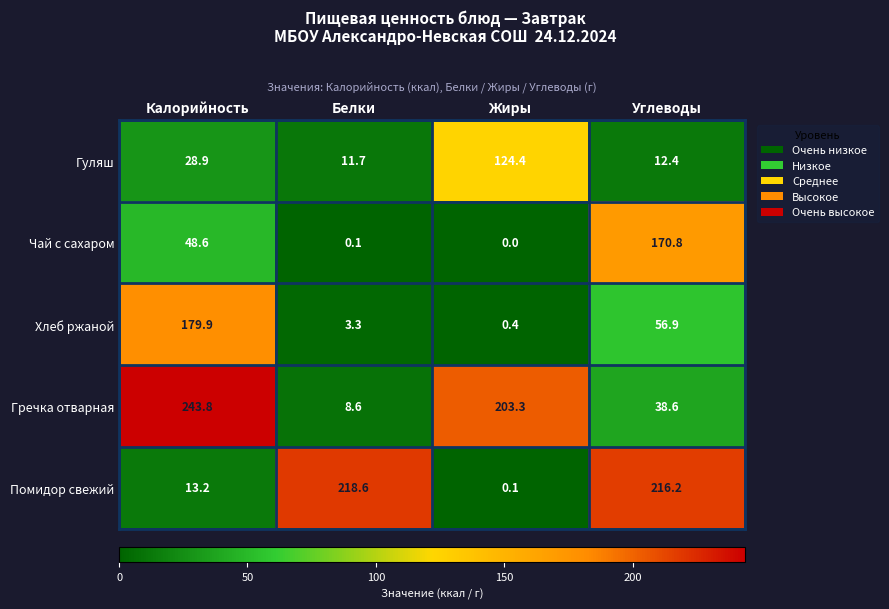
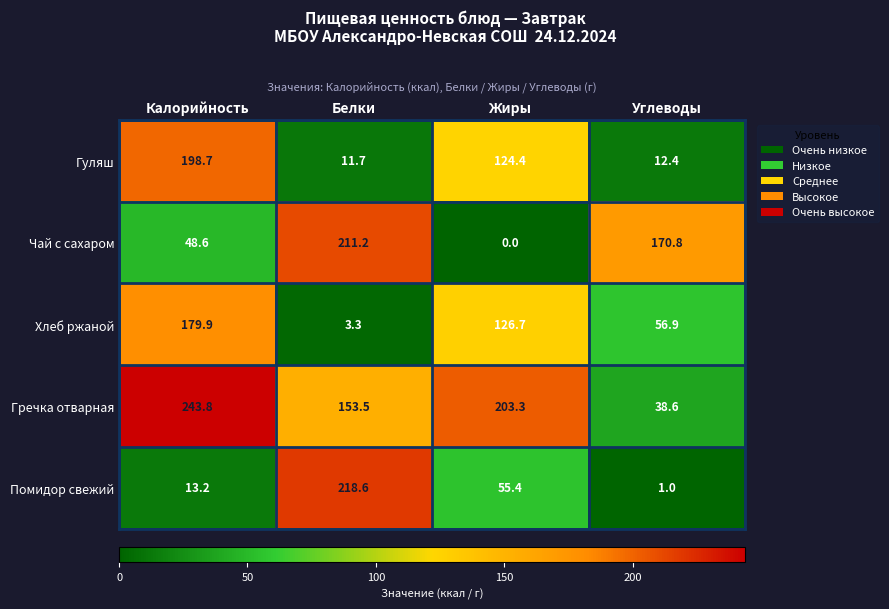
  {
    "Гуляш": {
-     "Калорийность": 28.9,
+     "Калорийность": 198.7,
      "Белки": 11.7,
      "Жиры": 124.4,
      "Углеводы": 12.4
    },
    "Чай с сахаром": {
      "Калорийность": 48.6,
-     "Белки": 0.1,
+     "Белки": 211.2,
      "Жиры": 0.0,
      "Углеводы": 170.8
    },
    "Хлеб ржаной": {
      "Калорийность": 179.9,
      "Белки": 3.3,
-     "Жиры": 0.4,
+     "Жиры": 126.7,
      "Углеводы": 56.9
    },
    "Гречка отварная": {
      "Калорийность": 243.8,
-     "Белки": 8.6,
+     "Белки": 153.5,
      "Жиры": 203.3,
      "Углеводы": 38.6
    },
    "Помидор свежий": {
      "Калорийность": 13.2,
      "Белки": 218.6,
-     "Жиры": 0.1,
-     "Углеводы": 216.2
+     "Жиры": 55.4,
+     "Углеводы": 1.0
    }
  }
